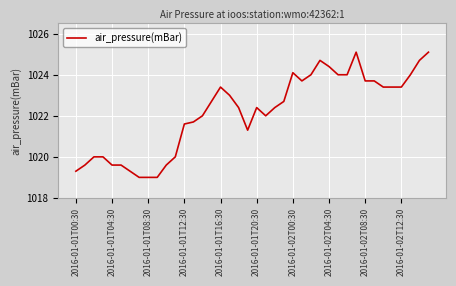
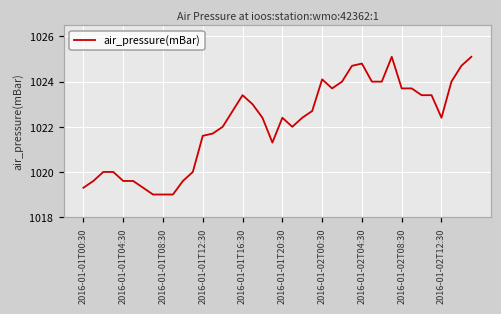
  {
    "2016-01-01T00:30": 1019.3,
    "2016-01-01T04:30": 1019.6,
    "2016-01-01T08:30": 1019.0,
    "2016-01-01T12:30": 1021.6,
    "2016-01-01T16:30": 1023.4,
    "2016-01-01T20:30": 1022.4,
    "2016-01-02T00:30": 1024.1,
-   "2016-01-02T04:30": 1024.4,
+   "2016-01-02T04:30": 1024.8,
    "2016-01-02T08:30": 1023.7,
-   "2016-01-02T12:30": 1023.4
+   "2016-01-02T12:30": 1022.4
  }
